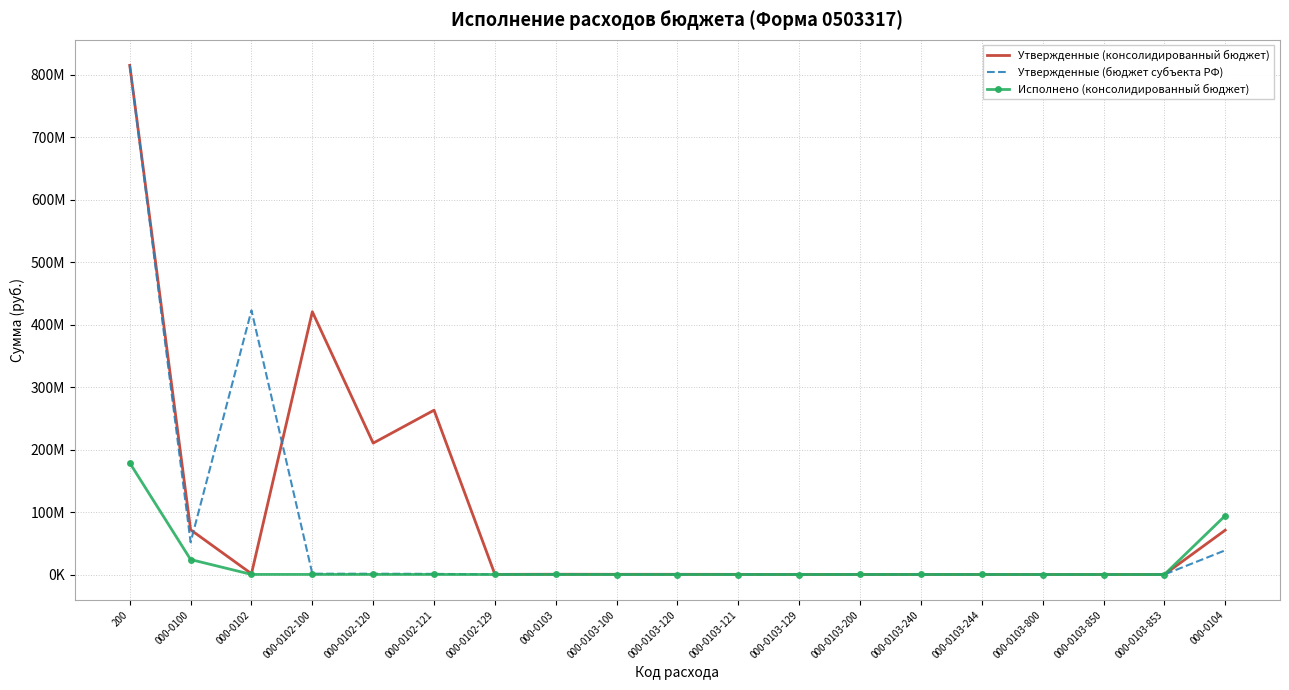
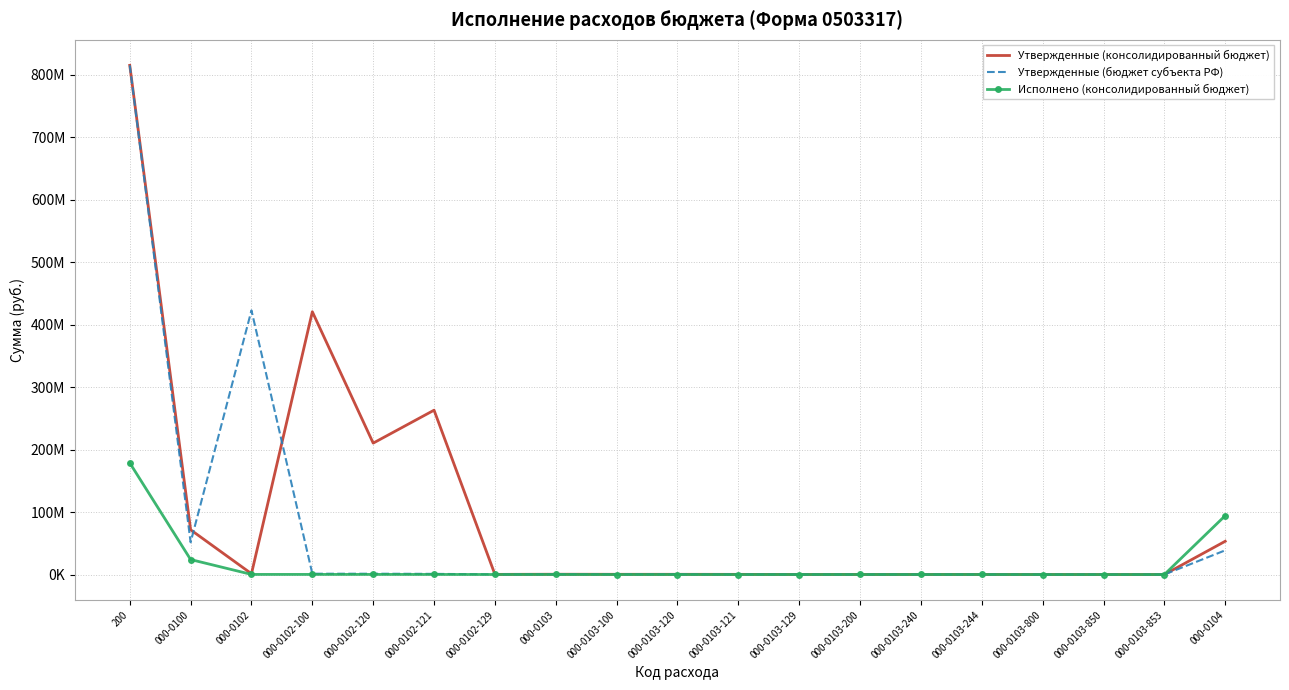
  {
    "Утвержденные (консолидированный бюджет)": {
      "000-0100": 70000000,
      "000-0102-100": 420000000,
      "000-0102-120": 210000000,
      "000-0102-121": 260000000,
-     "000-0104": 70000000
+     "000-0104": 50000000
    },
    "Утвержденные (бюджет субъекта РФ)": {
      "000-0100": 50000000,
      "000-0102": 420000000,
      "000-0104": 40000000
    },
    "Исполнено (консолидированный бюджет)": {
      "200": 180000000,
      "000-0100": 20000000,
      "000-0104": 90000000
    }
  }
